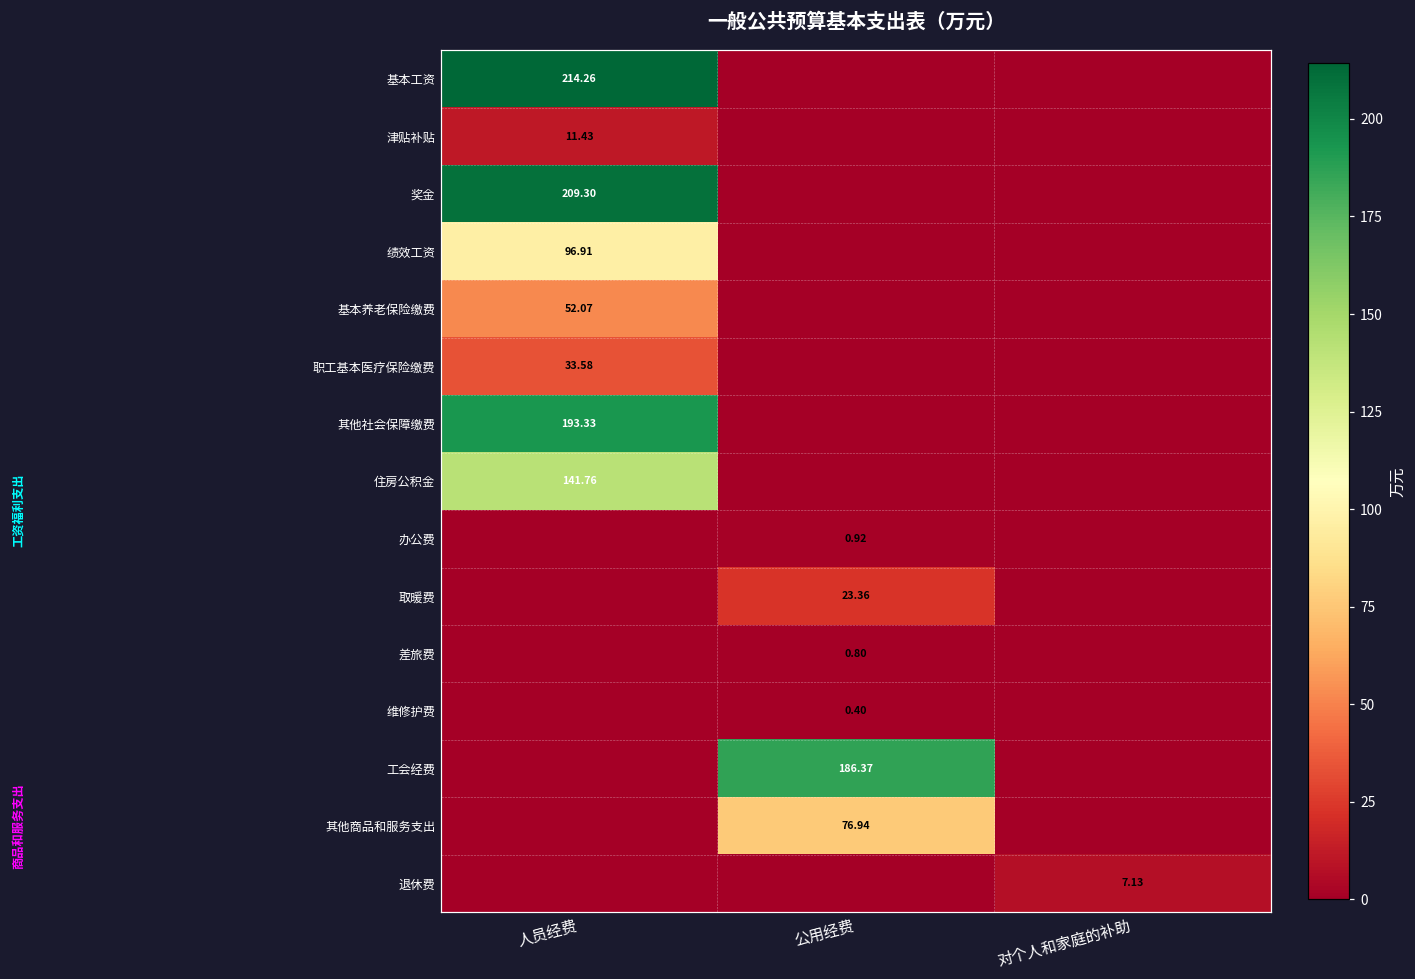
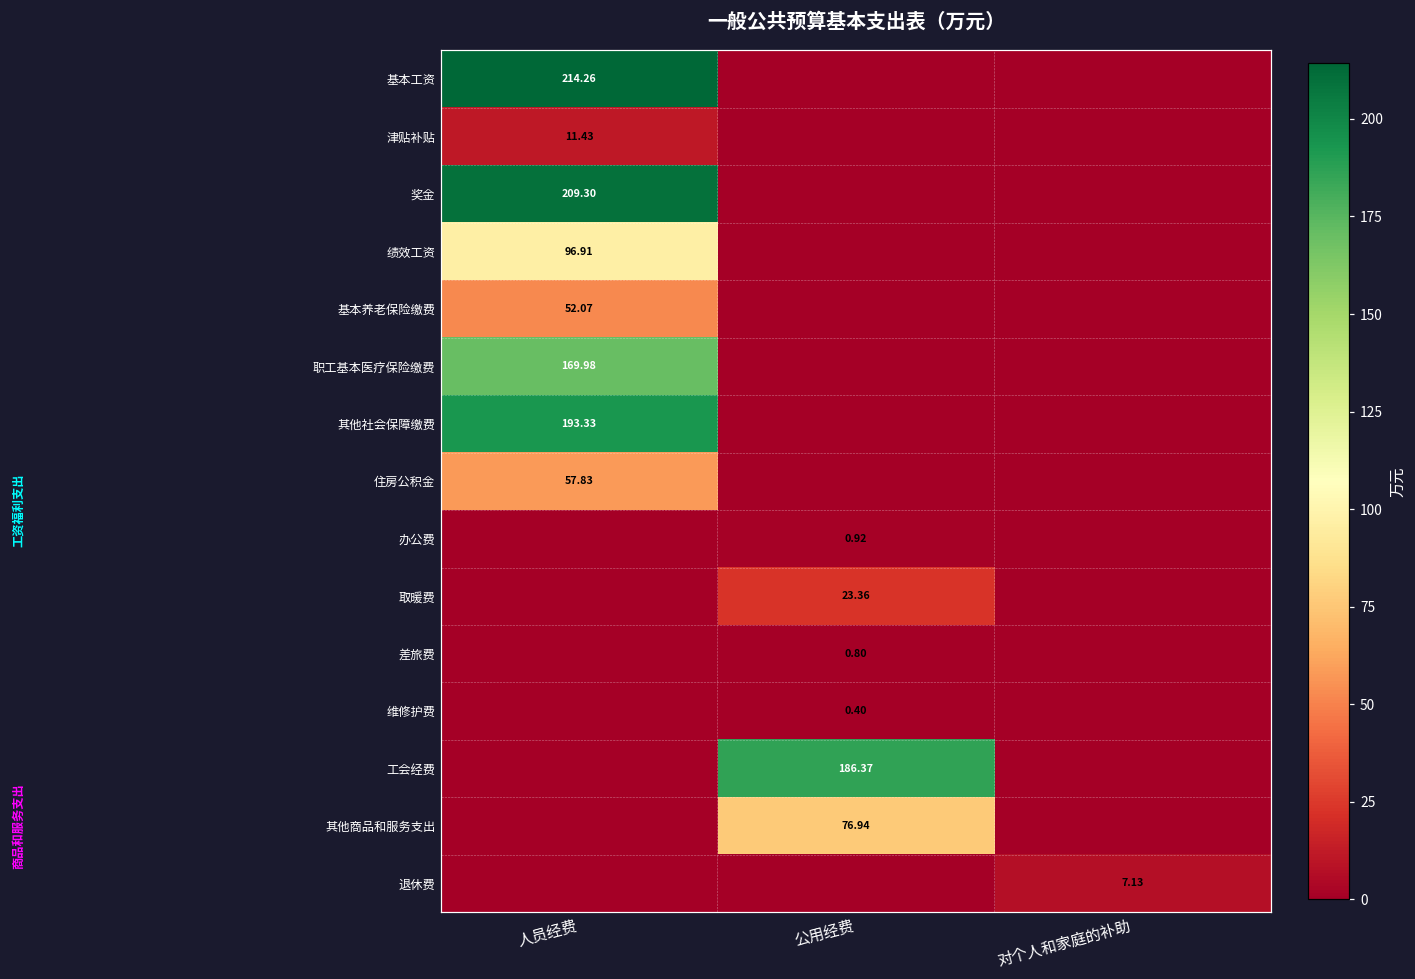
  {
    "基本工资": {
      "人员经费": 214.26
    },
    "津贴补贴": {
      "人员经费": 11.43
    },
    "奖金": {
      "人员经费": 209.30
    },
    "绩效工资": {
      "人员经费": 96.91
    },
    "基本养老保险缴费": {
      "人员经费": 52.07
    },
    "职工基本医疗保险缴费": {
-     "人员经费": 33.58
+     "人员经费": 169.98
    },
    "其他社会保障缴费": {
      "人员经费": 193.33
    },
    "住房公积金": {
-     "人员经费": 141.76
+     "人员经费": 57.83
    },
    "办公费": {
      "公用经费": 0.92
    },
    "取暖费": {
      "公用经费": 23.36
    },
    "差旅费": {
      "公用经费": 0.80
    },
    "维修护费": {
      "公用经费": 0.40
    },
    "工会经费": {
      "公用经费": 186.37
    },
    "其他商品和服务支出": {
      "公用经费": 76.94
    },
    "退休费": {
      "对个人和家庭的补助": 7.13
    }
  }
